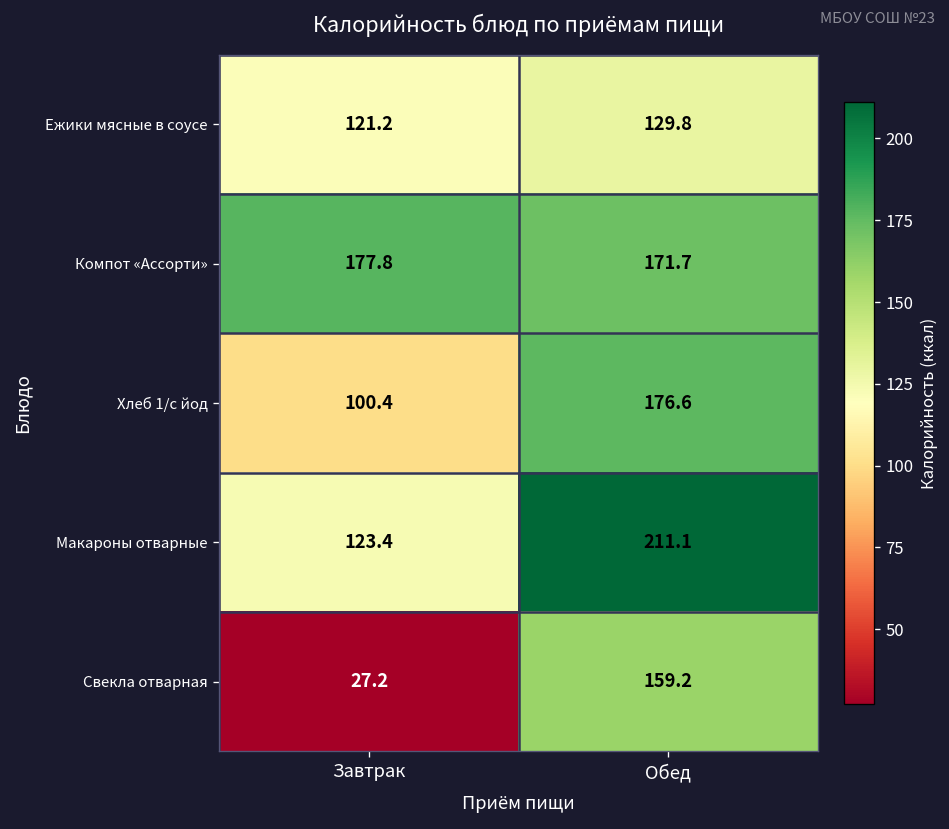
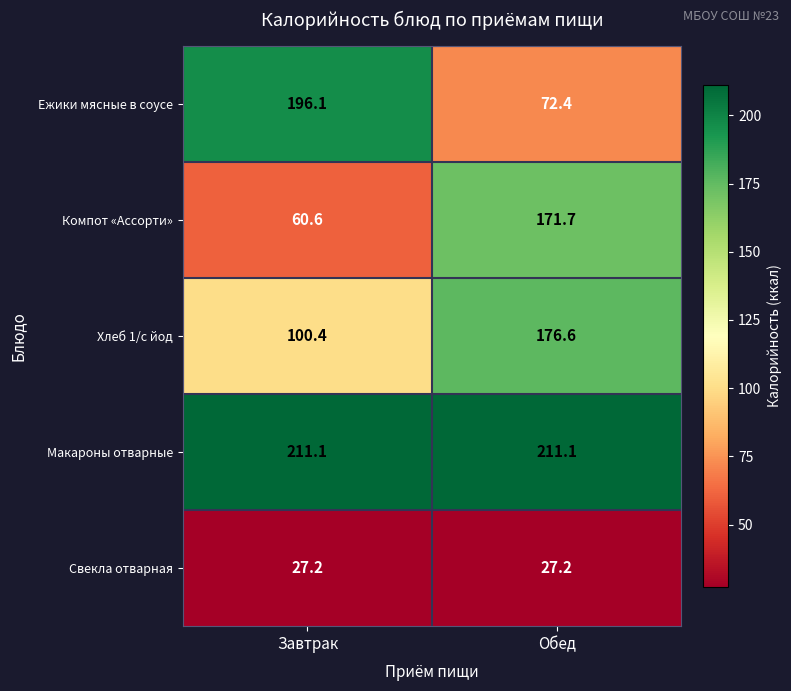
  {
    "Ежики мясные в соусе": {
-     "Завтрак": 121.2,
-     "Обед": 129.8
+     "Завтрак": 196.1,
+     "Обед": 72.4
    },
    "Компот «Ассорти»": {
-     "Завтрак": 177.8,
+     "Завтрак": 60.6,
      "Обед": 171.7
    },
    "Хлеб 1/с йод": {
      "Завтрак": 100.4,
      "Обед": 176.6
    },
    "Макароны отварные": {
-     "Завтрак": 123.4,
+     "Завтрак": 211.1,
      "Обед": 211.1
    },
    "Свекла отварная": {
      "Завтрак": 27.2,
-     "Обед": 159.2
+     "Обед": 27.2
    }
  }
